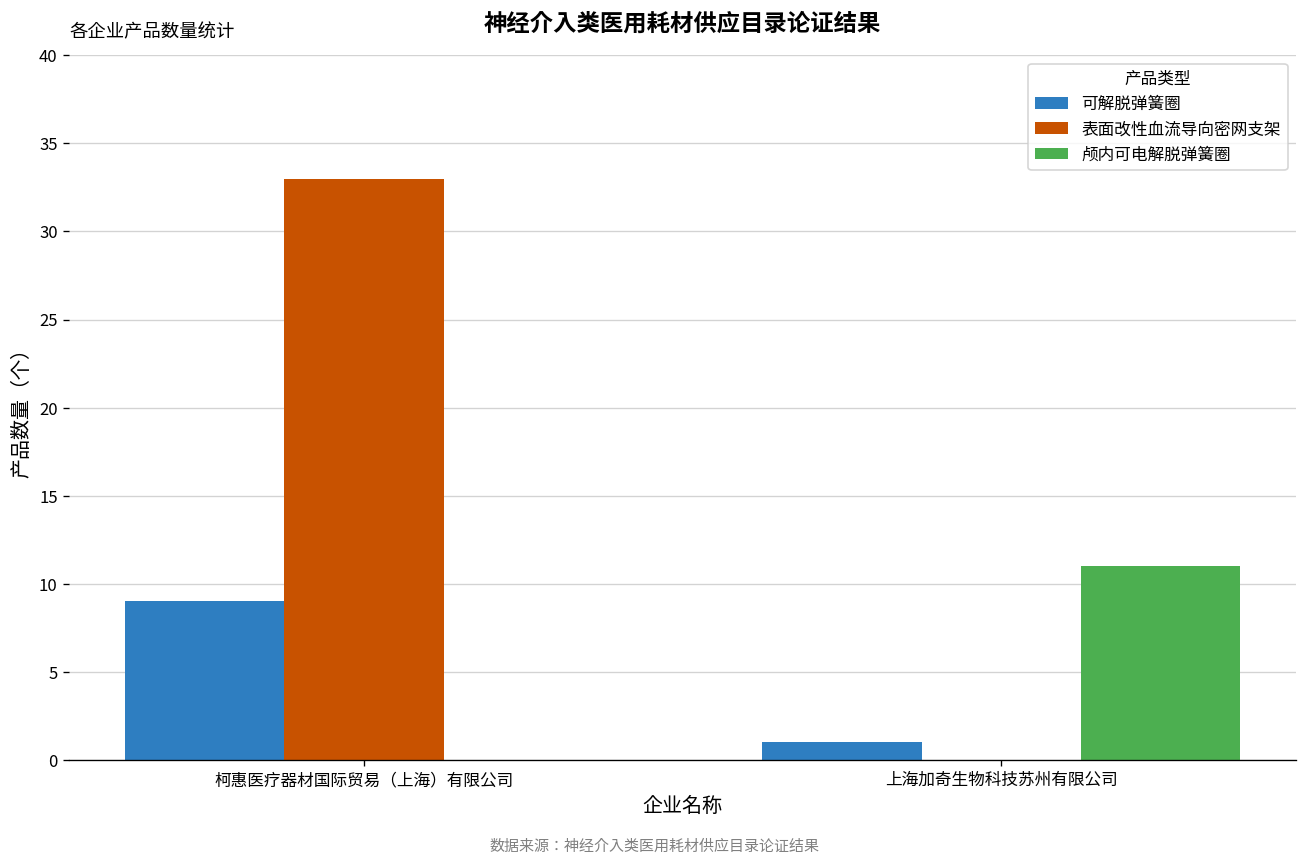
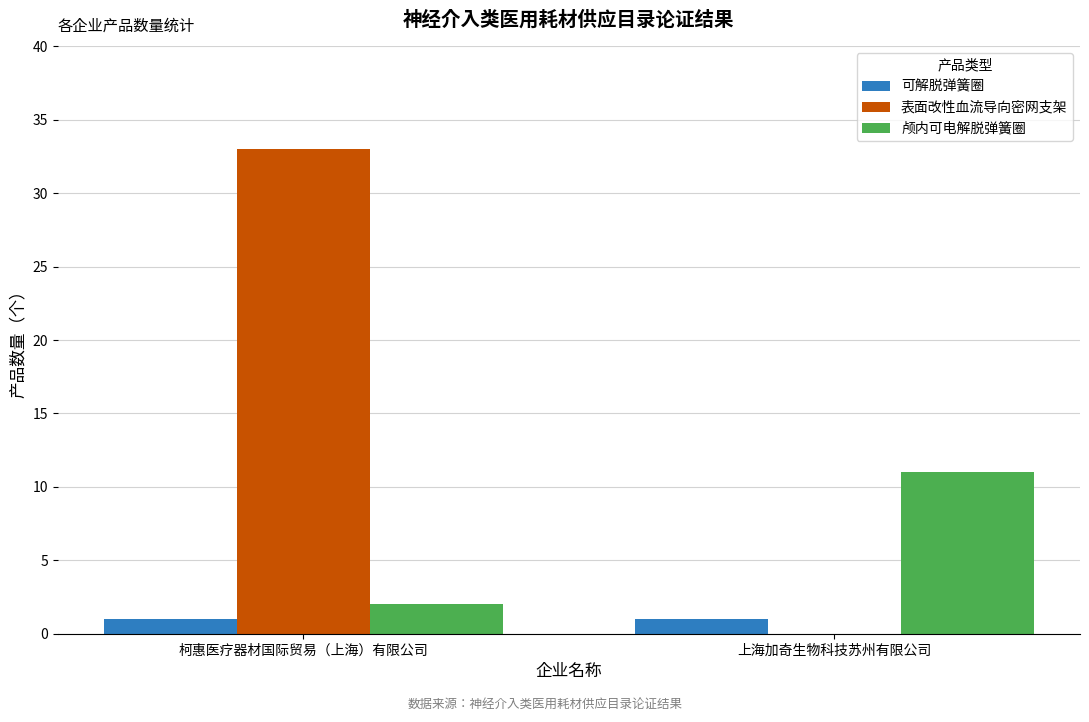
  {
    "可解脱弹簧圈": {
-     "柯惠医疗器材国际贸易（上海）有限公司": 9,
+     "柯惠医疗器材国际贸易（上海）有限公司": 1,
      "上海加奇生物科技苏州有限公司": 1
    },
    "表面改性血流导向密网支架": {
      "柯惠医疗器材国际贸易（上海）有限公司": 33,
      "上海加奇生物科技苏州有限公司": 0
    },
    "颅内可电解脱弹簧圈": {
-     "柯惠医疗器材国际贸易（上海）有限公司": 0,
+     "柯惠医疗器材国际贸易（上海）有限公司": 2,
      "上海加奇生物科技苏州有限公司": 11
    }
  }
